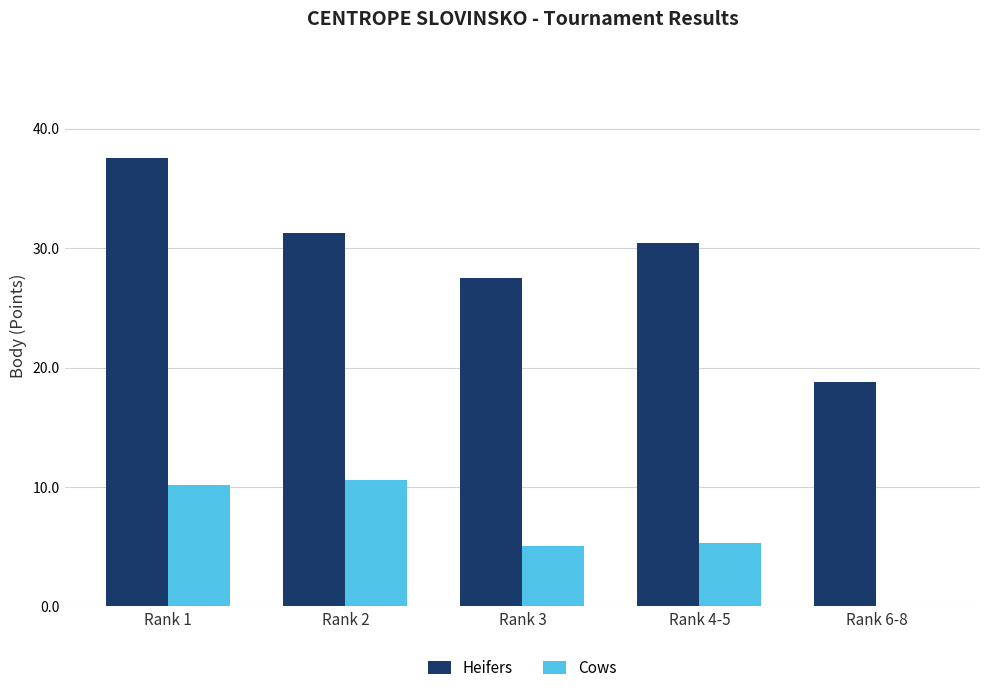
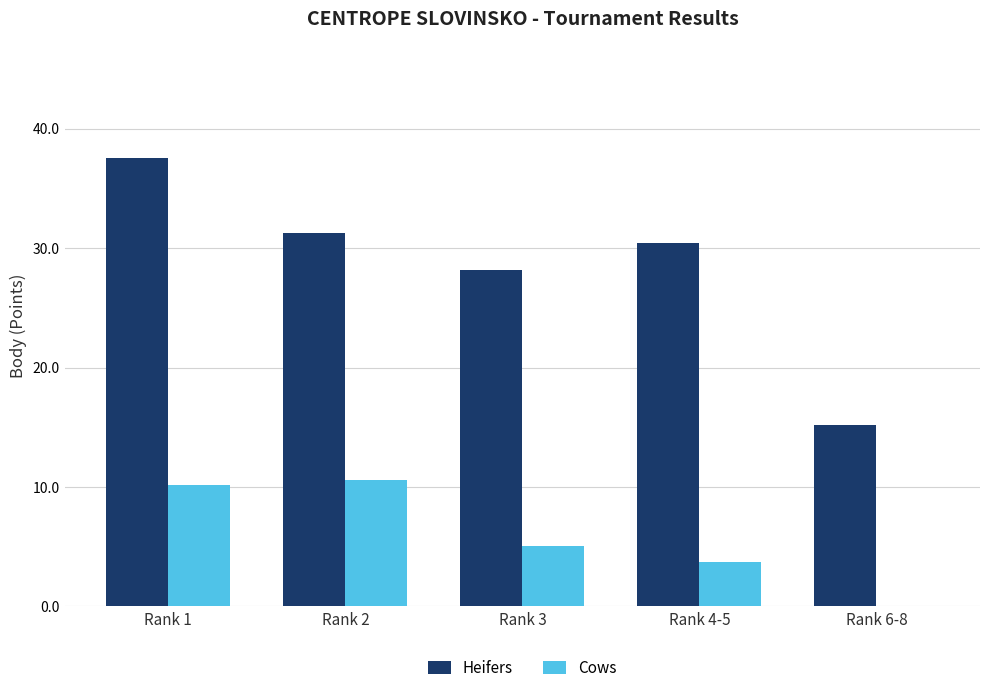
  {
    "Heifers": {
      "Rank 1": 37.6,
      "Rank 2": 31.3,
-     "Rank 3": 27.5,
+     "Rank 3": 28.2,
      "Rank 4-5": 30.4,
-     "Rank 6-8": 18.8
+     "Rank 6-8": 15.2
    },
    "Cows": {
      "Rank 1": 10.1,
      "Rank 2": 10.6,
      "Rank 3": 5.1,
-     "Rank 4-5": 5.3,
+     "Rank 4-5": 3.7,
      "Rank 6-8": 0.0
    }
  }
